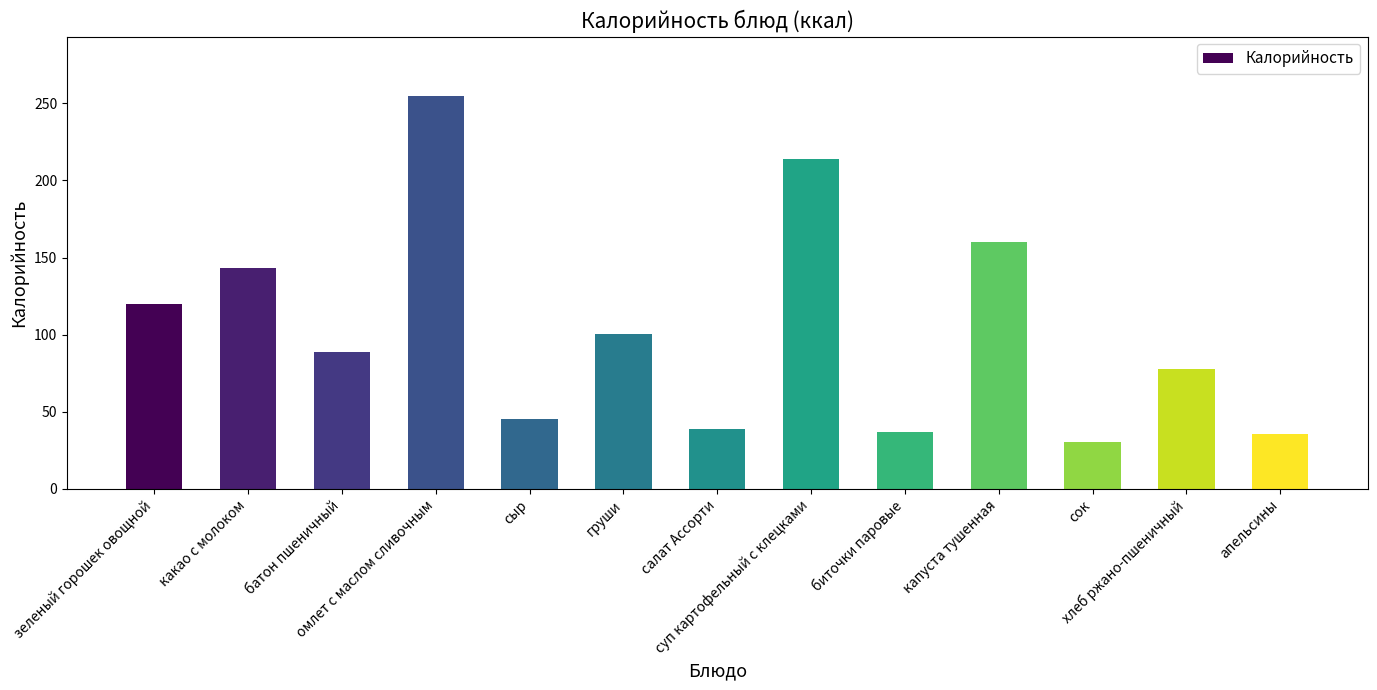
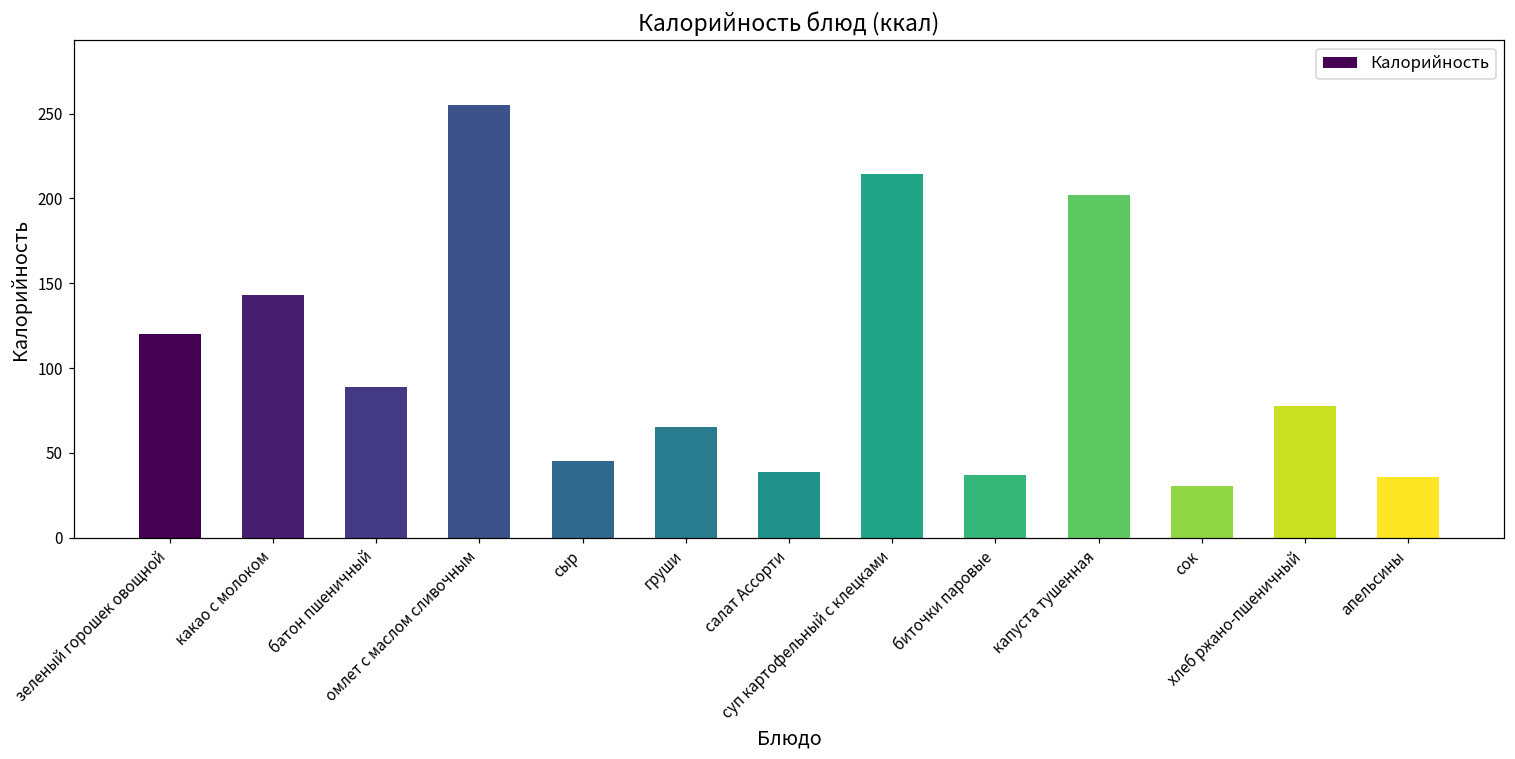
  {
    "зеленый горошек овощной": 120,
    "какао с молоком": 143,
    "батон пшеничный": 89,
    "омлет с маслом сливочным": 255,
    "сыр": 45,
-   "груши": 100,
+   "груши": 65,
    "салат Ассорти": 39,
    "суп картофельный с клецками": 214,
    "биточки паровые": 37,
-   "капуста тушенная": 160,
+   "капуста тушенная": 202,
    "сок": 31,
    "хлеб ржано-пшеничный": 78,
    "апельсины": 36
  }
